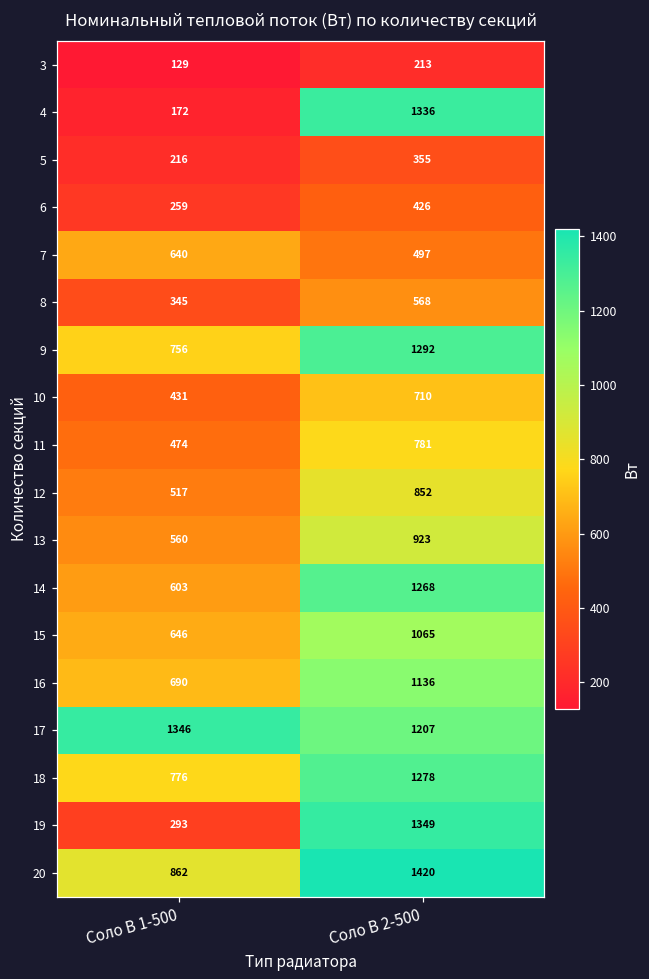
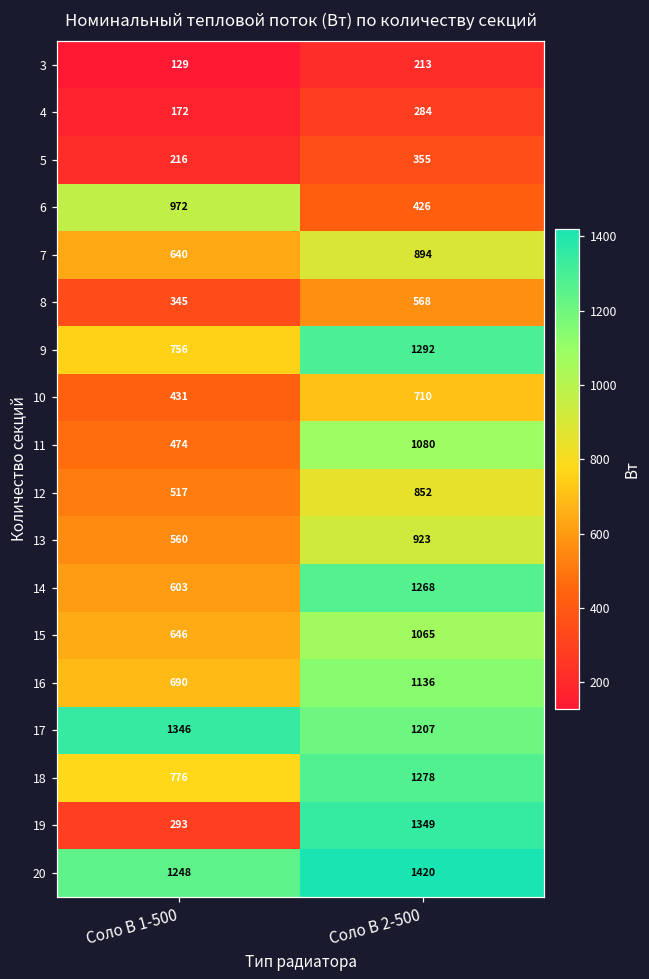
  {
    "3": {
      "Соло В 1-500": 129,
      "Соло В 2-500": 213
    },
    "4": {
      "Соло В 1-500": 172,
-     "Соло В 2-500": 1336
+     "Соло В 2-500": 284
    },
    "5": {
      "Соло В 1-500": 216,
      "Соло В 2-500": 355
    },
    "6": {
-     "Соло В 1-500": 259,
+     "Соло В 1-500": 972,
      "Соло В 2-500": 426
    },
    "7": {
      "Соло В 1-500": 640,
-     "Соло В 2-500": 497
+     "Соло В 2-500": 894
    },
    "8": {
      "Соло В 1-500": 345,
      "Соло В 2-500": 568
    },
    "9": {
      "Соло В 1-500": 756,
      "Соло В 2-500": 1292
    },
    "10": {
      "Соло В 1-500": 431,
      "Соло В 2-500": 710
    },
    "11": {
      "Соло В 1-500": 474,
-     "Соло В 2-500": 781
+     "Соло В 2-500": 1080
    },
    "12": {
      "Соло В 1-500": 517,
      "Соло В 2-500": 852
    },
    "13": {
      "Соло В 1-500": 560,
      "Соло В 2-500": 923
    },
    "14": {
      "Соло В 1-500": 603,
      "Соло В 2-500": 1268
    },
    "15": {
      "Соло В 1-500": 646,
      "Соло В 2-500": 1065
    },
    "16": {
      "Соло В 1-500": 690,
      "Соло В 2-500": 1136
    },
    "17": {
      "Соло В 1-500": 1346,
      "Соло В 2-500": 1207
    },
    "18": {
      "Соло В 1-500": 776,
      "Соло В 2-500": 1278
    },
    "19": {
      "Соло В 1-500": 293,
      "Соло В 2-500": 1349
    },
    "20": {
-     "Соло В 1-500": 862,
+     "Соло В 1-500": 1248,
      "Соло В 2-500": 1420
    }
  }
